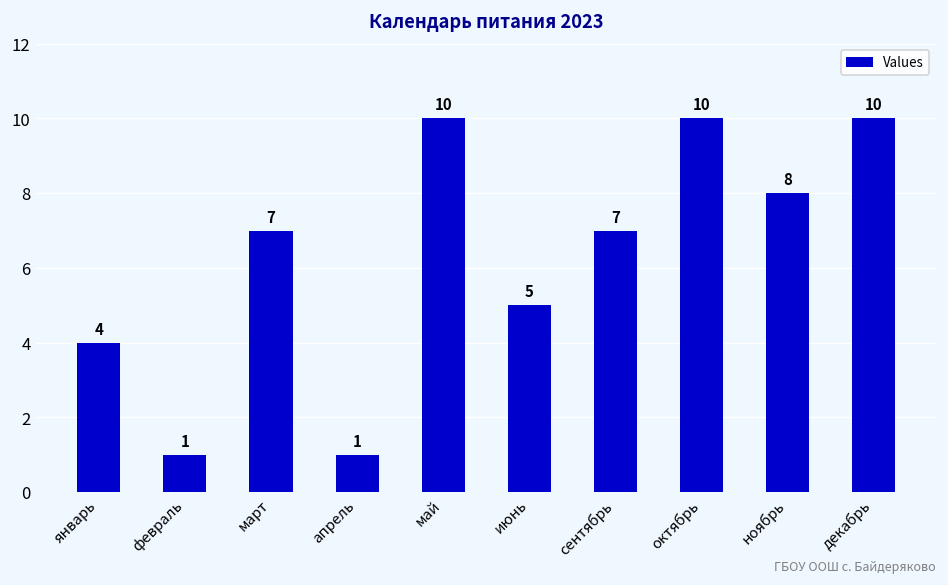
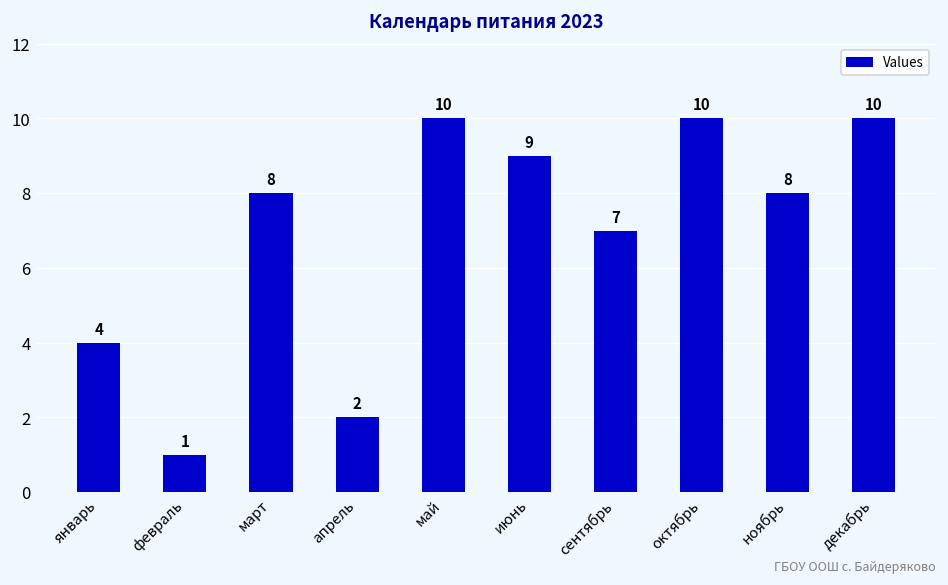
  {
    "январь": 4,
    "февраль": 1,
-   "март": 7,
-   "апрель": 1,
+   "март": 8,
+   "апрель": 2,
    "май": 10,
-   "июнь": 5,
+   "июнь": 9,
    "сентябрь": 7,
    "октябрь": 10,
    "ноябрь": 8,
    "декабрь": 10
  }
